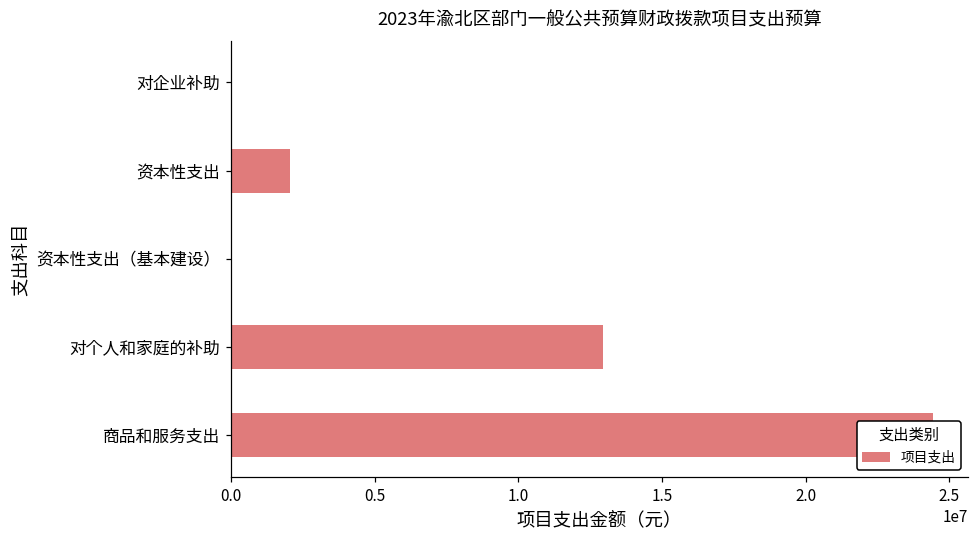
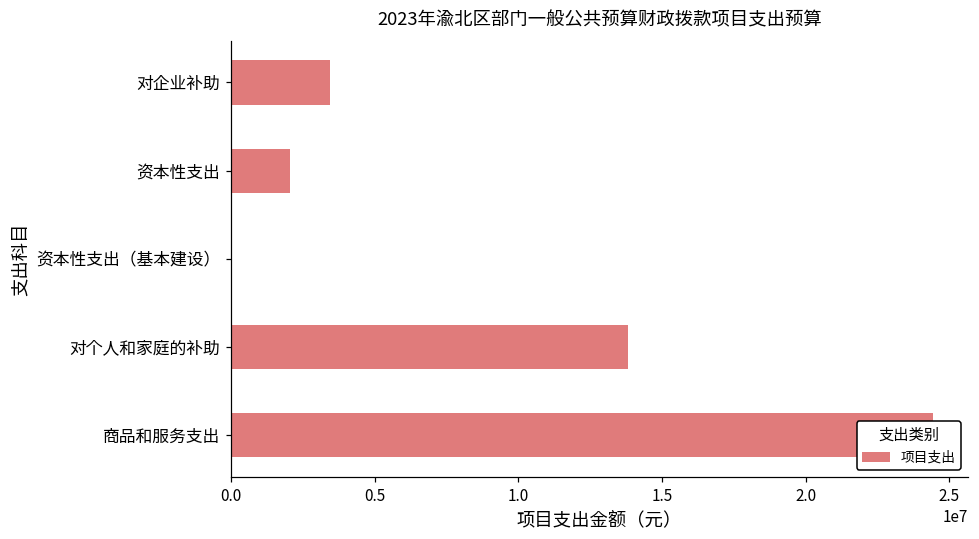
  {
-   "对企业补助": 0,
+   "对企业补助": 3500000,
    "资本性支出": 2000000,
-   "对个人和家庭的补助": 12900000
+   "对个人和家庭的补助": 13800000
  }
